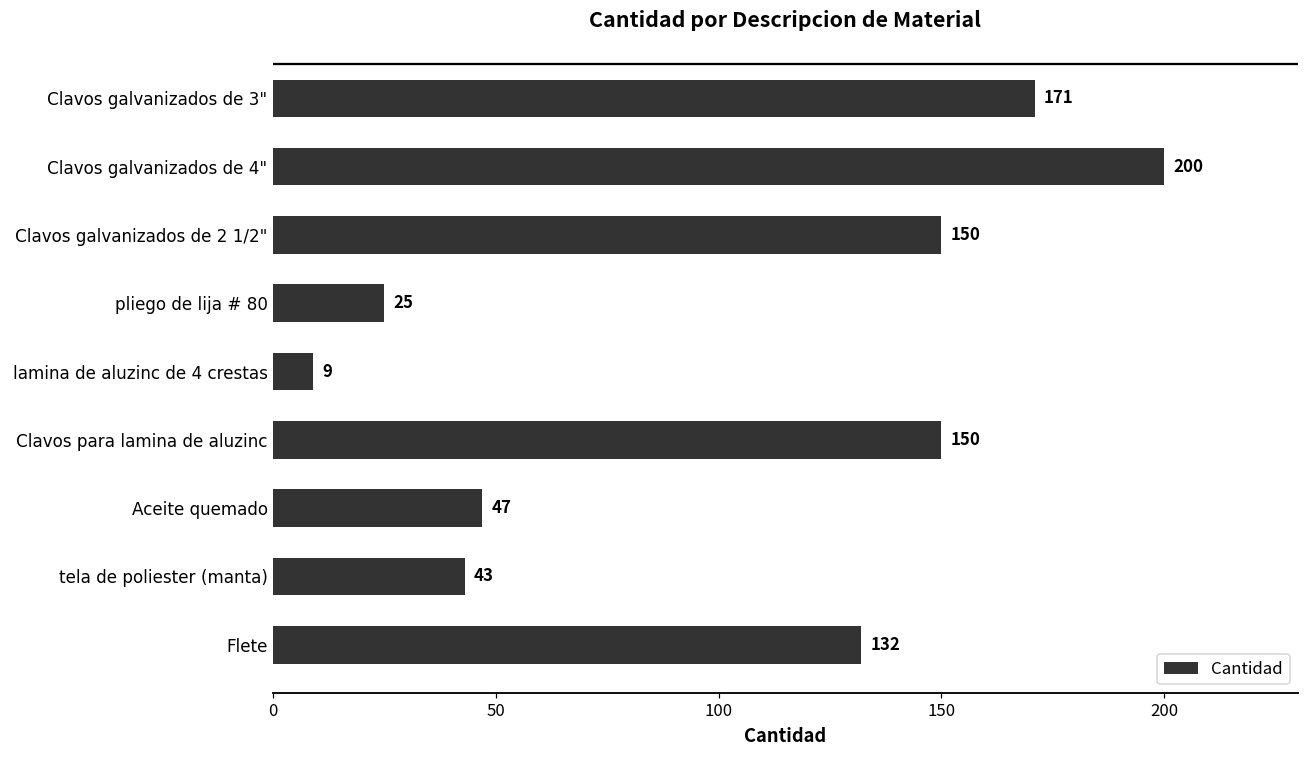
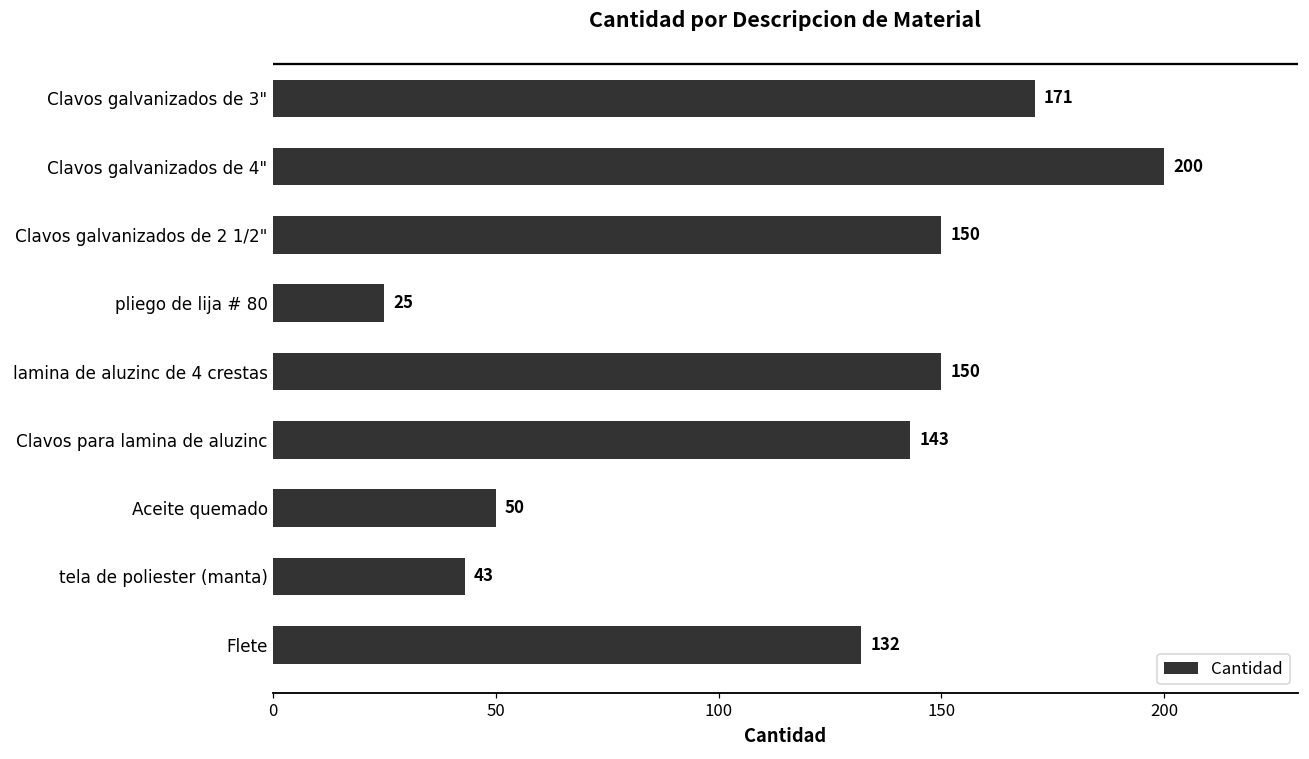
  {
    "Clavos galvanizados de 3\"": 171,
    "Clavos galvanizados de 4\"": 200,
    "Clavos galvanizados de 2 1/2\"": 150,
    "pliego de lija # 80": 25,
-   "lamina de aluzinc de 4 crestas": 9,
-   "Clavos para lamina de aluzinc": 150,
-   "Aceite quemado": 47,
+   "lamina de aluzinc de 4 crestas": 150,
+   "Clavos para lamina de aluzinc": 143,
+   "Aceite quemado": 50,
    "tela de poliester (manta)": 43,
    "Flete": 132
  }
